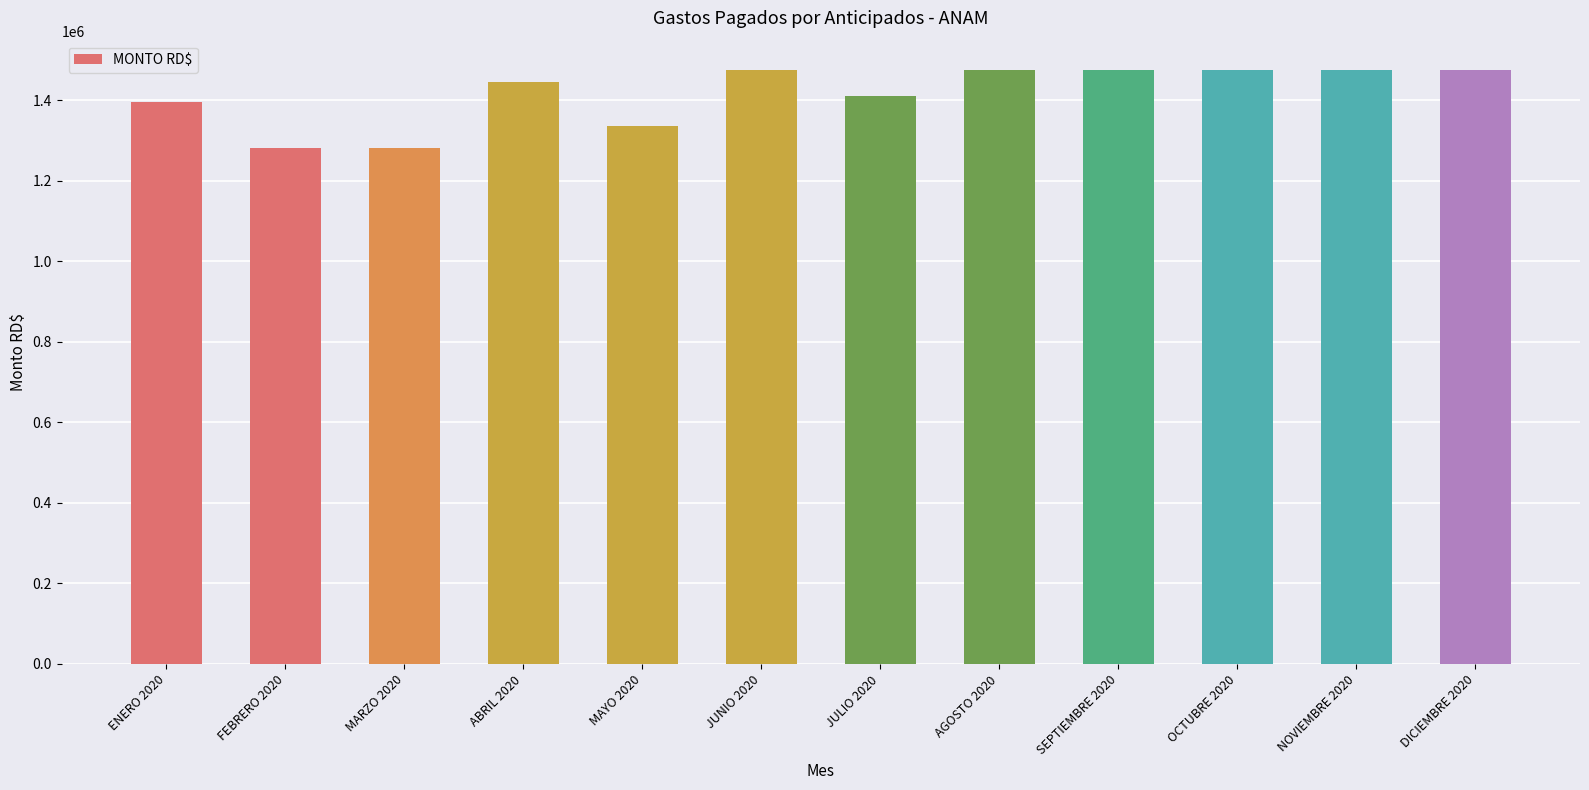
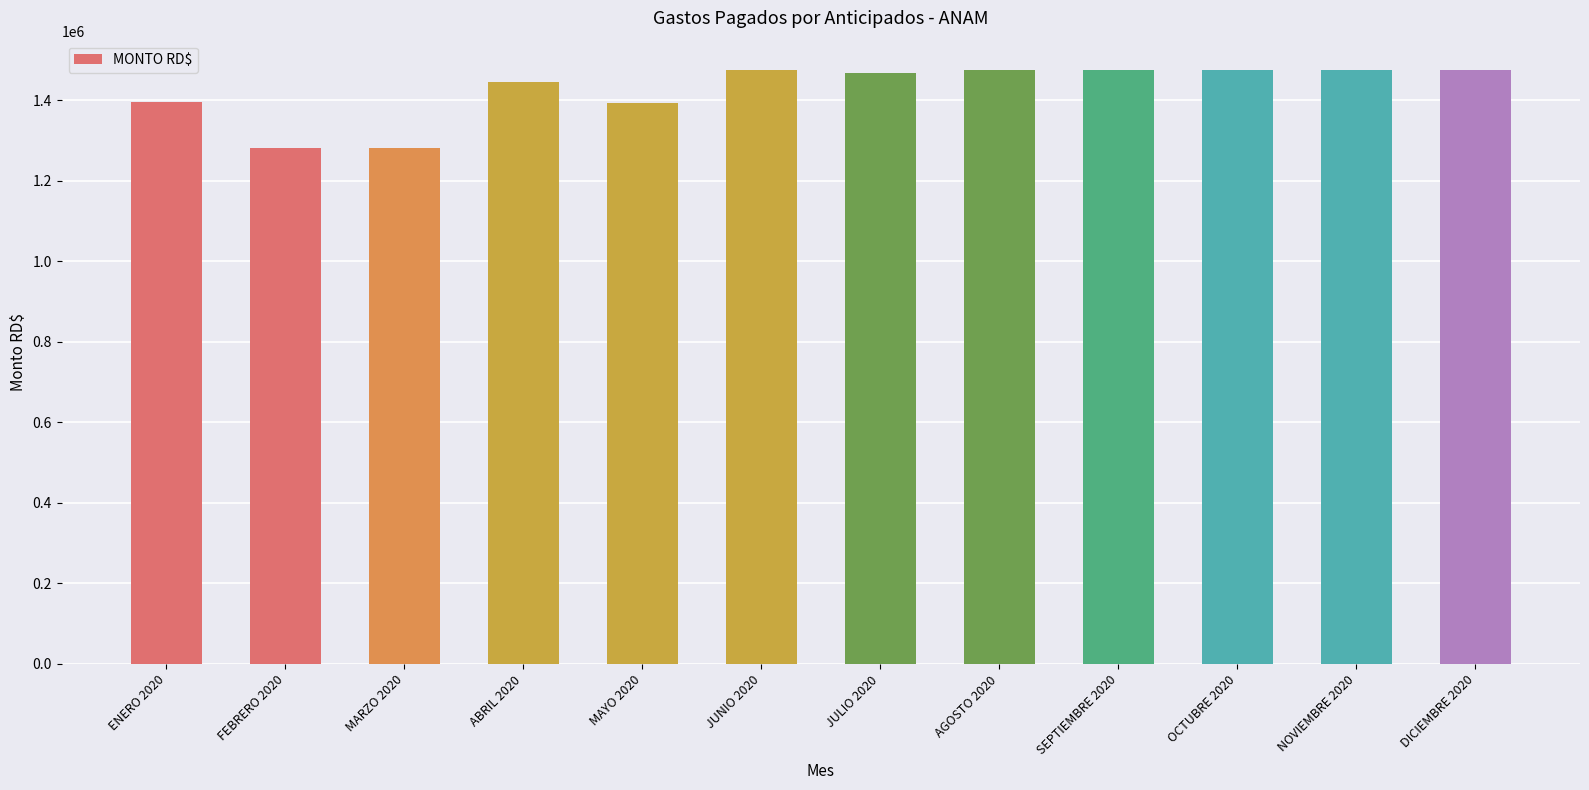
  {
    "ENERO 2020": 1400000,
    "FEBRERO 2020": 1280000,
    "MARZO 2020": 1280000,
    "ABRIL 2020": 1440000,
-   "MAYO 2020": 1340000,
+   "MAYO 2020": 1390000,
    "JUNIO 2020": 1470000,
-   "JULIO 2020": 1410000,
+   "JULIO 2020": 1470000,
    "AGOSTO 2020": 1470000,
    "SEPTIEMBRE 2020": 1470000,
    "OCTUBRE 2020": 1470000,
    "NOVIEMBRE 2020": 1470000,
    "DICIEMBRE 2020": 1470000
  }
